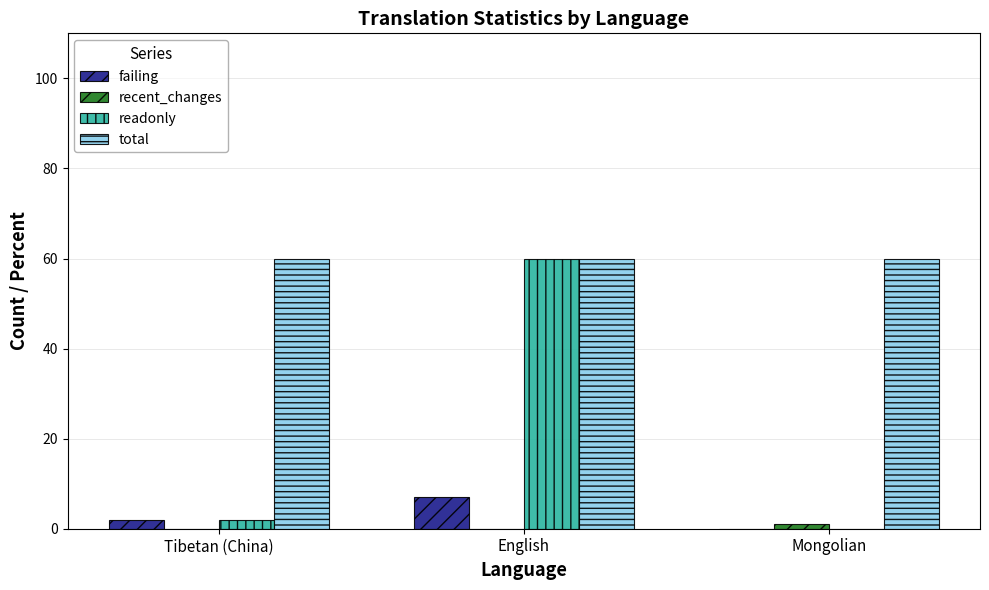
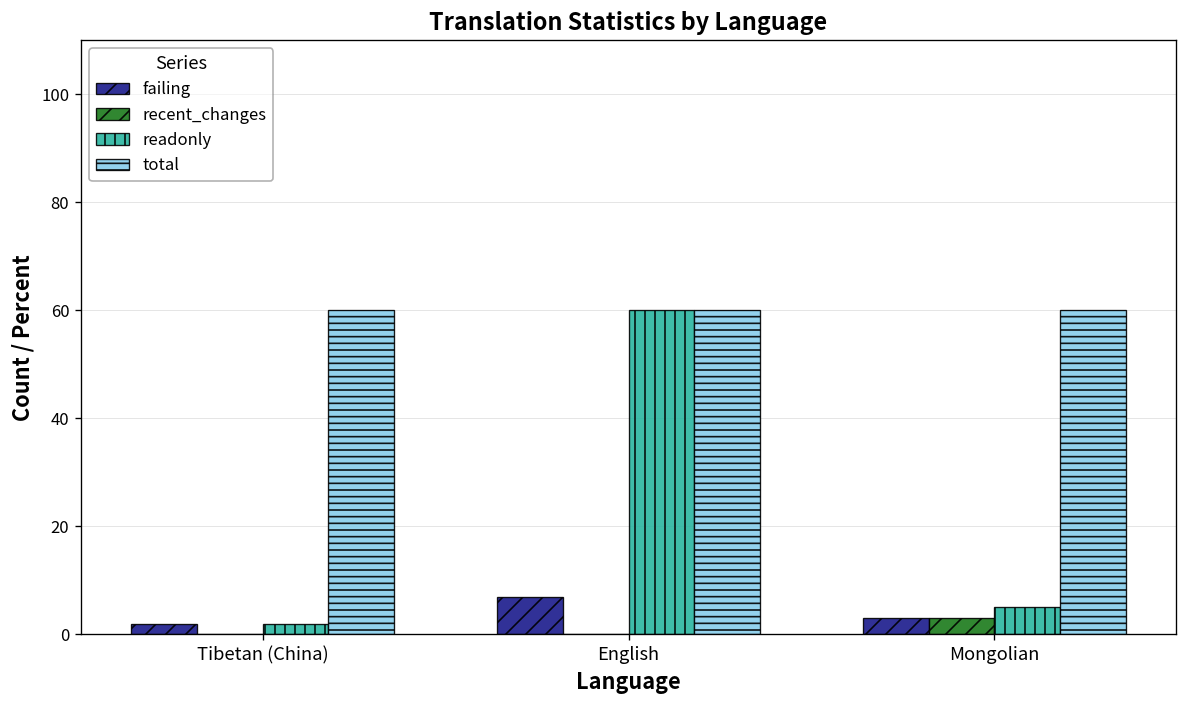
  {
    "failing": {
      "Tibetan (China)": 2,
      "English": 7,
-     "Mongolian": 0
+     "Mongolian": 3
    },
    "recent_changes": {
      "Tibetan (China)": 0,
      "English": 0,
-     "Mongolian": 1
+     "Mongolian": 3
    },
    "readonly": {
      "Tibetan (China)": 2,
      "English": 60,
-     "Mongolian": 0
+     "Mongolian": 5
    },
    "total": {
      "Tibetan (China)": 60,
      "English": 60,
      "Mongolian": 60
    }
  }
